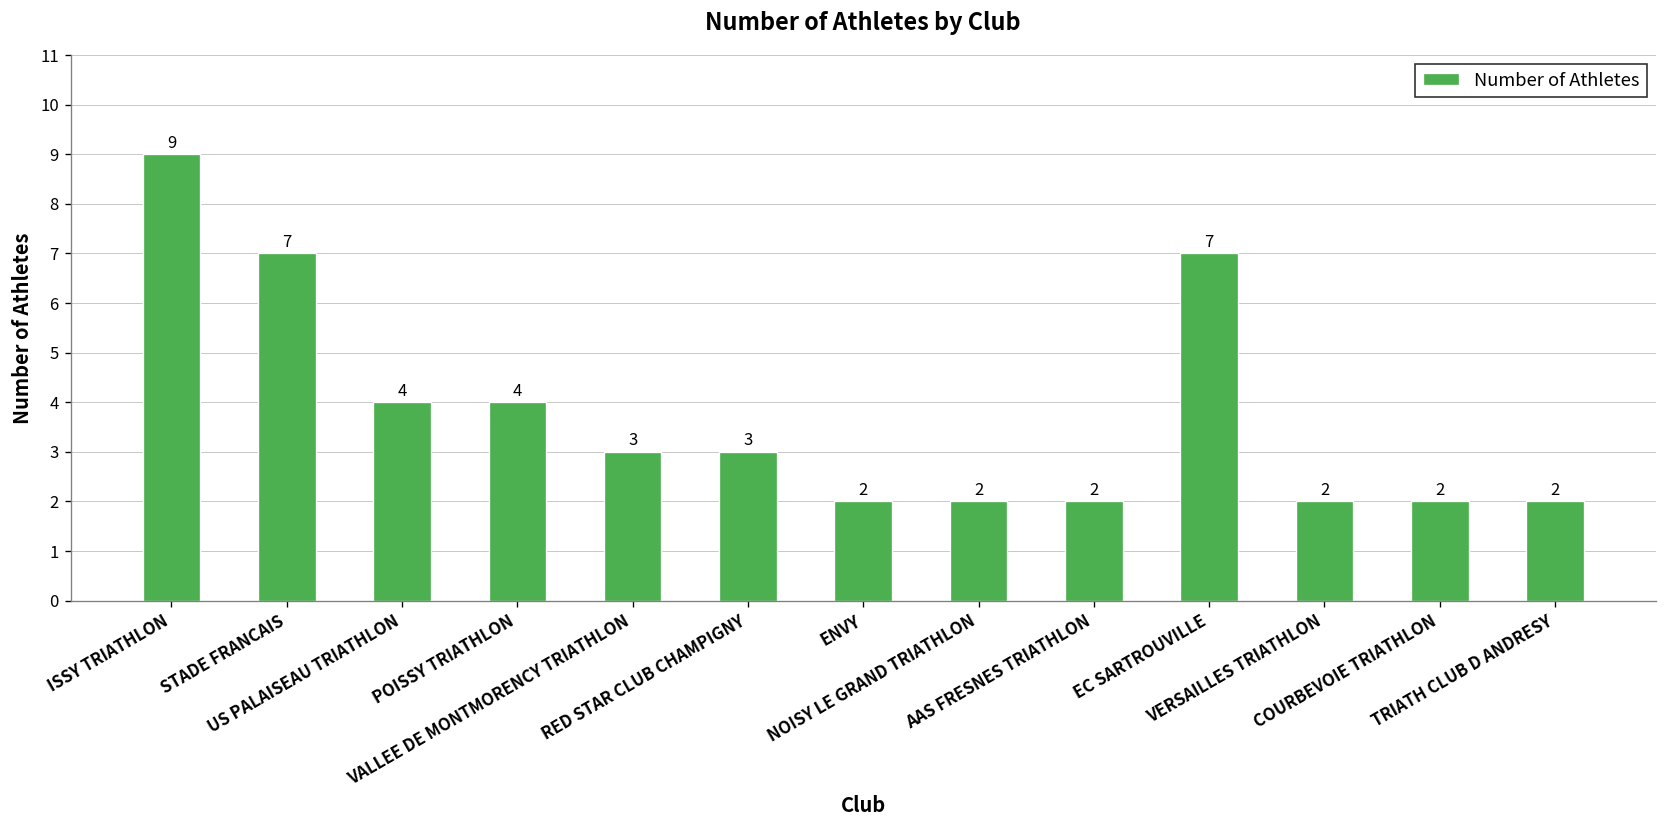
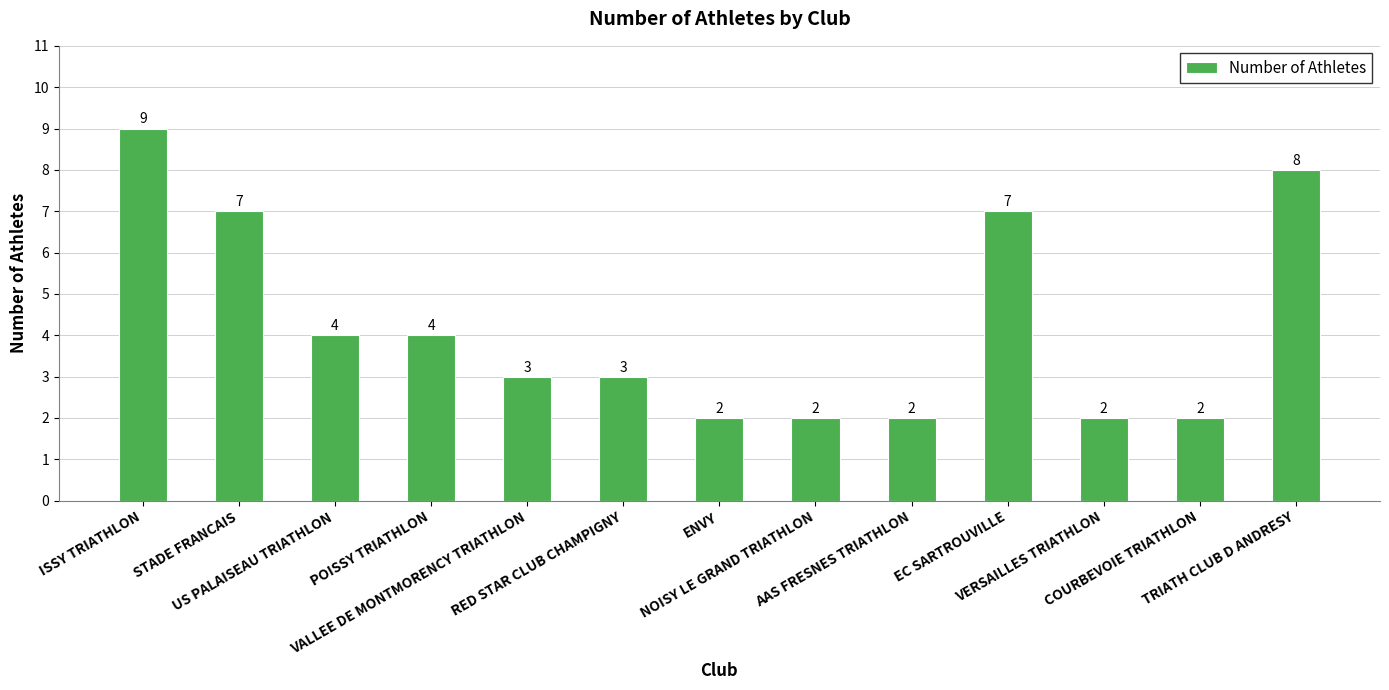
  {
    "ISSY TRIATHLON": 9,
    "STADE FRANCAIS": 7,
    "US PALAISEAU TRIATHLON": 4,
    "POISSY TRIATHLON": 4,
    "VALLEE DE MONTMORENCY TRIATHLON": 3,
    "RED STAR CLUB CHAMPIGNY": 3,
    "ENVY": 2,
    "NOISY LE GRAND TRIATHLON": 2,
    "AAS FRESNES TRIATHLON": 2,
    "EC SARTROUVILLE": 7,
    "VERSAILLES TRIATHLON": 2,
    "COURBEVOIE TRIATHLON": 2,
-   "TRIATH CLUB D ANDRESY": 2
+   "TRIATH CLUB D ANDRESY": 8
  }
